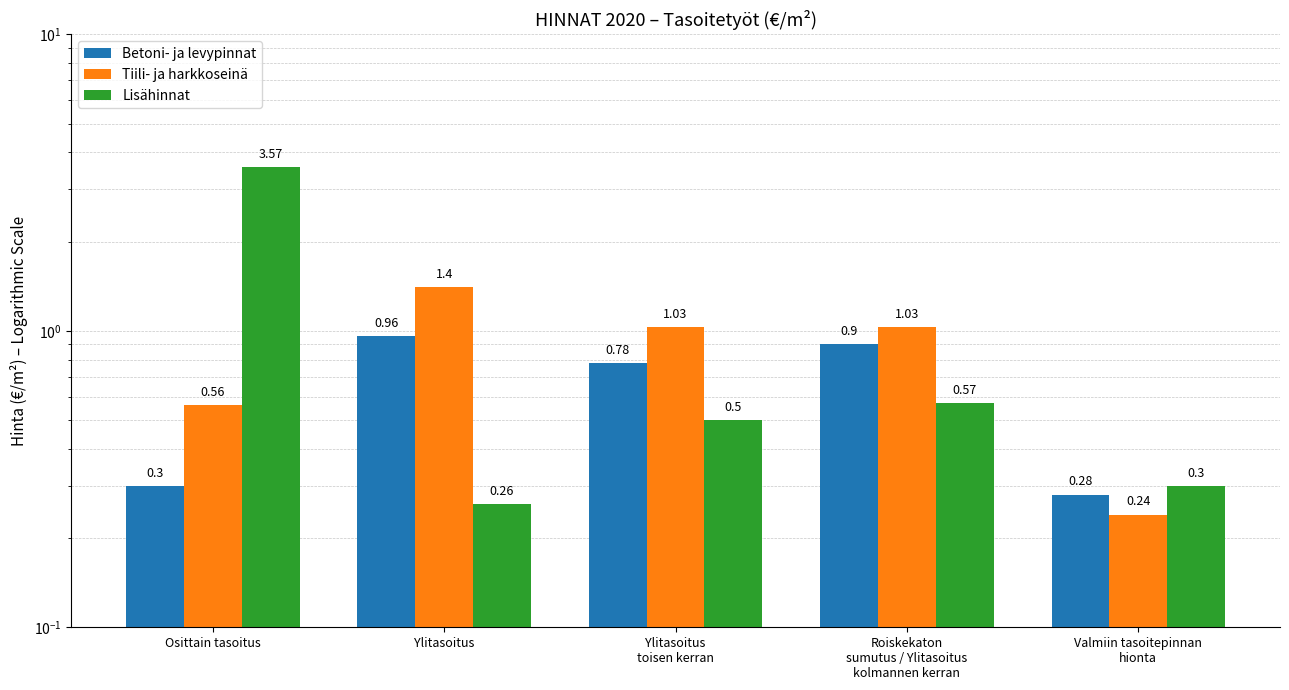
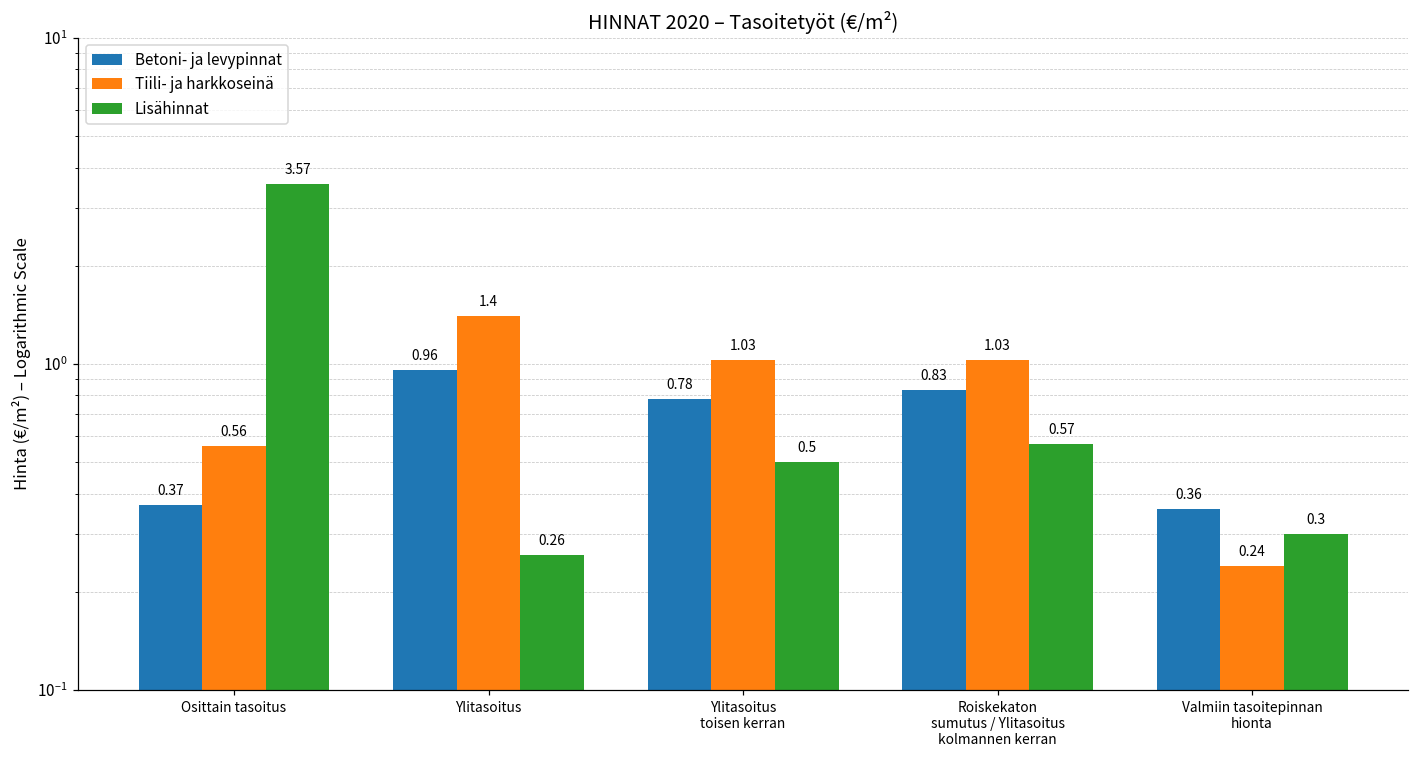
  {
    "Betoni- ja levypinnat": {
-     "Osittain tasoitus": 0.3,
+     "Osittain tasoitus": 0.37,
      "Ylitasoitus": 0.96,
      "Ylitasoitus toisen kerran": 0.78,
-     "Roiskekaton sumutus / Ylitasoitus kolmannen kerran": 0.9,
-     "Valmiin tasoitepinnan hionta": 0.28
+     "Roiskekaton sumutus / Ylitasoitus kolmannen kerran": 0.83,
+     "Valmiin tasoitepinnan hionta": 0.36
    },
    "Tiili- ja harkkoseinä": {
      "Osittain tasoitus": 0.56,
      "Ylitasoitus": 1.4,
      "Ylitasoitus toisen kerran": 1.03,
      "Roiskekaton sumutus / Ylitasoitus kolmannen kerran": 1.03,
      "Valmiin tasoitepinnan hionta": 0.24
    },
    "Lisähinnat": {
      "Osittain tasoitus": 3.57,
      "Ylitasoitus": 0.26,
      "Ylitasoitus toisen kerran": 0.5,
      "Roiskekaton sumutus / Ylitasoitus kolmannen kerran": 0.57,
      "Valmiin tasoitepinnan hionta": 0.3
    }
  }
